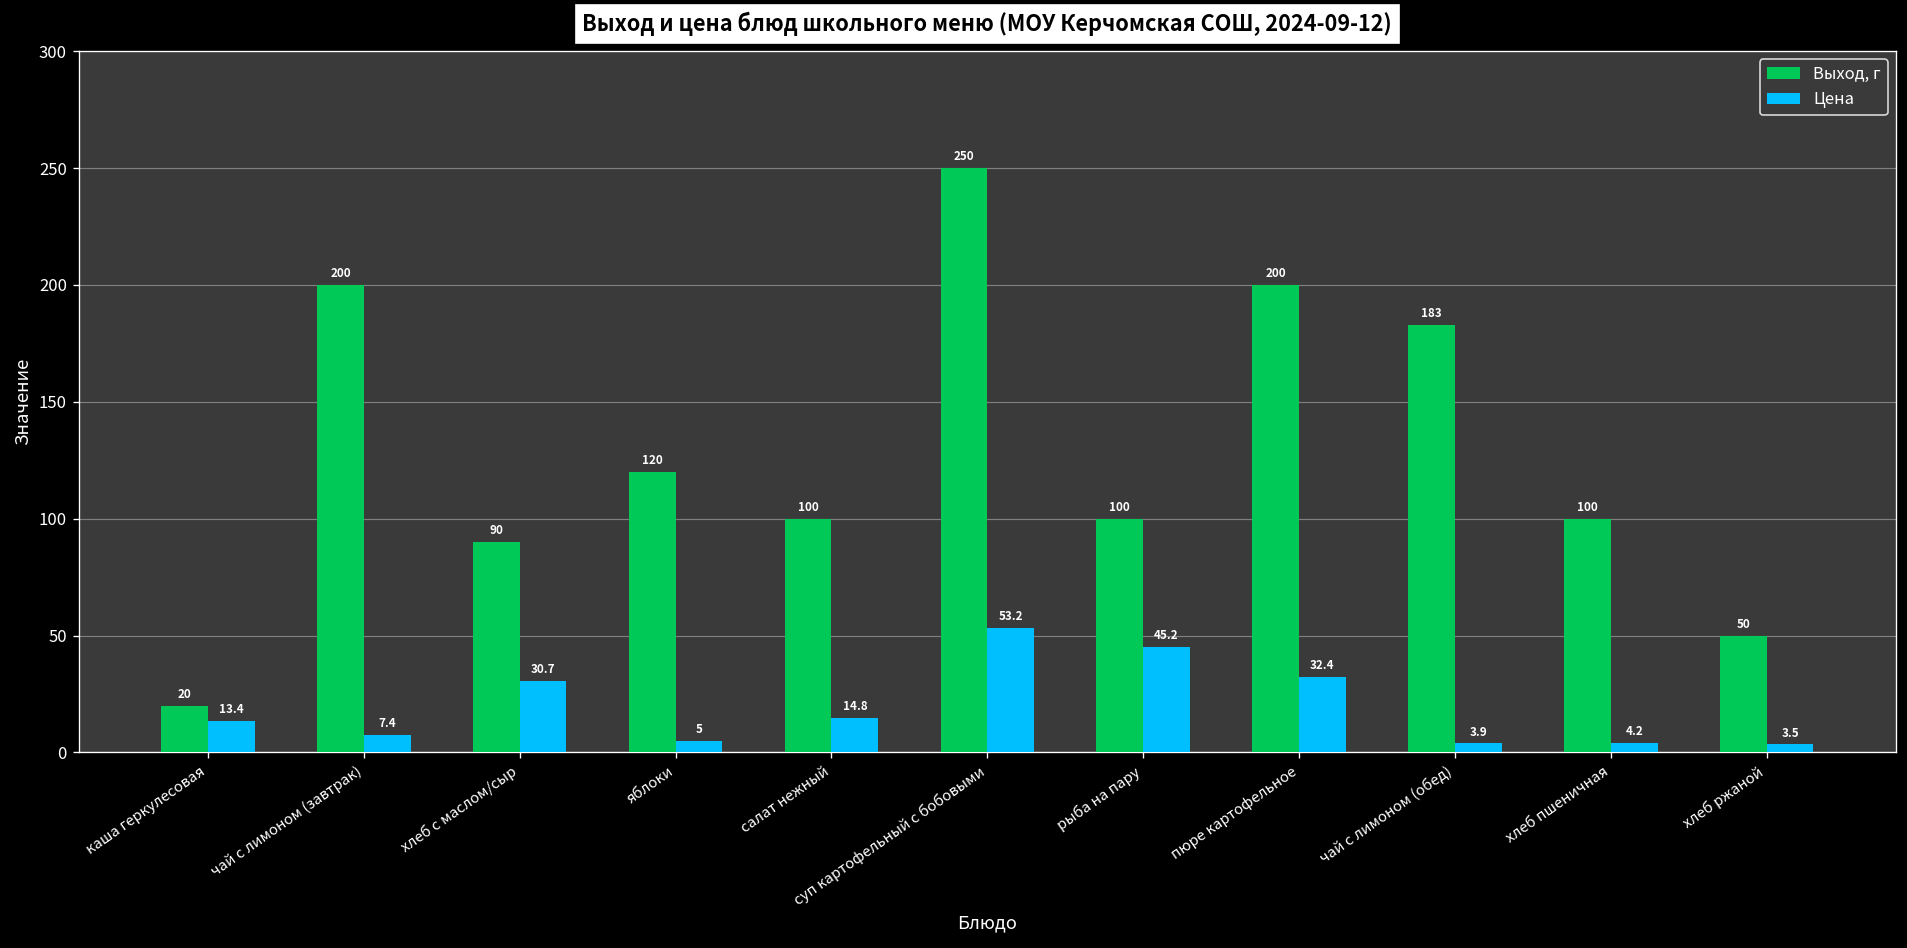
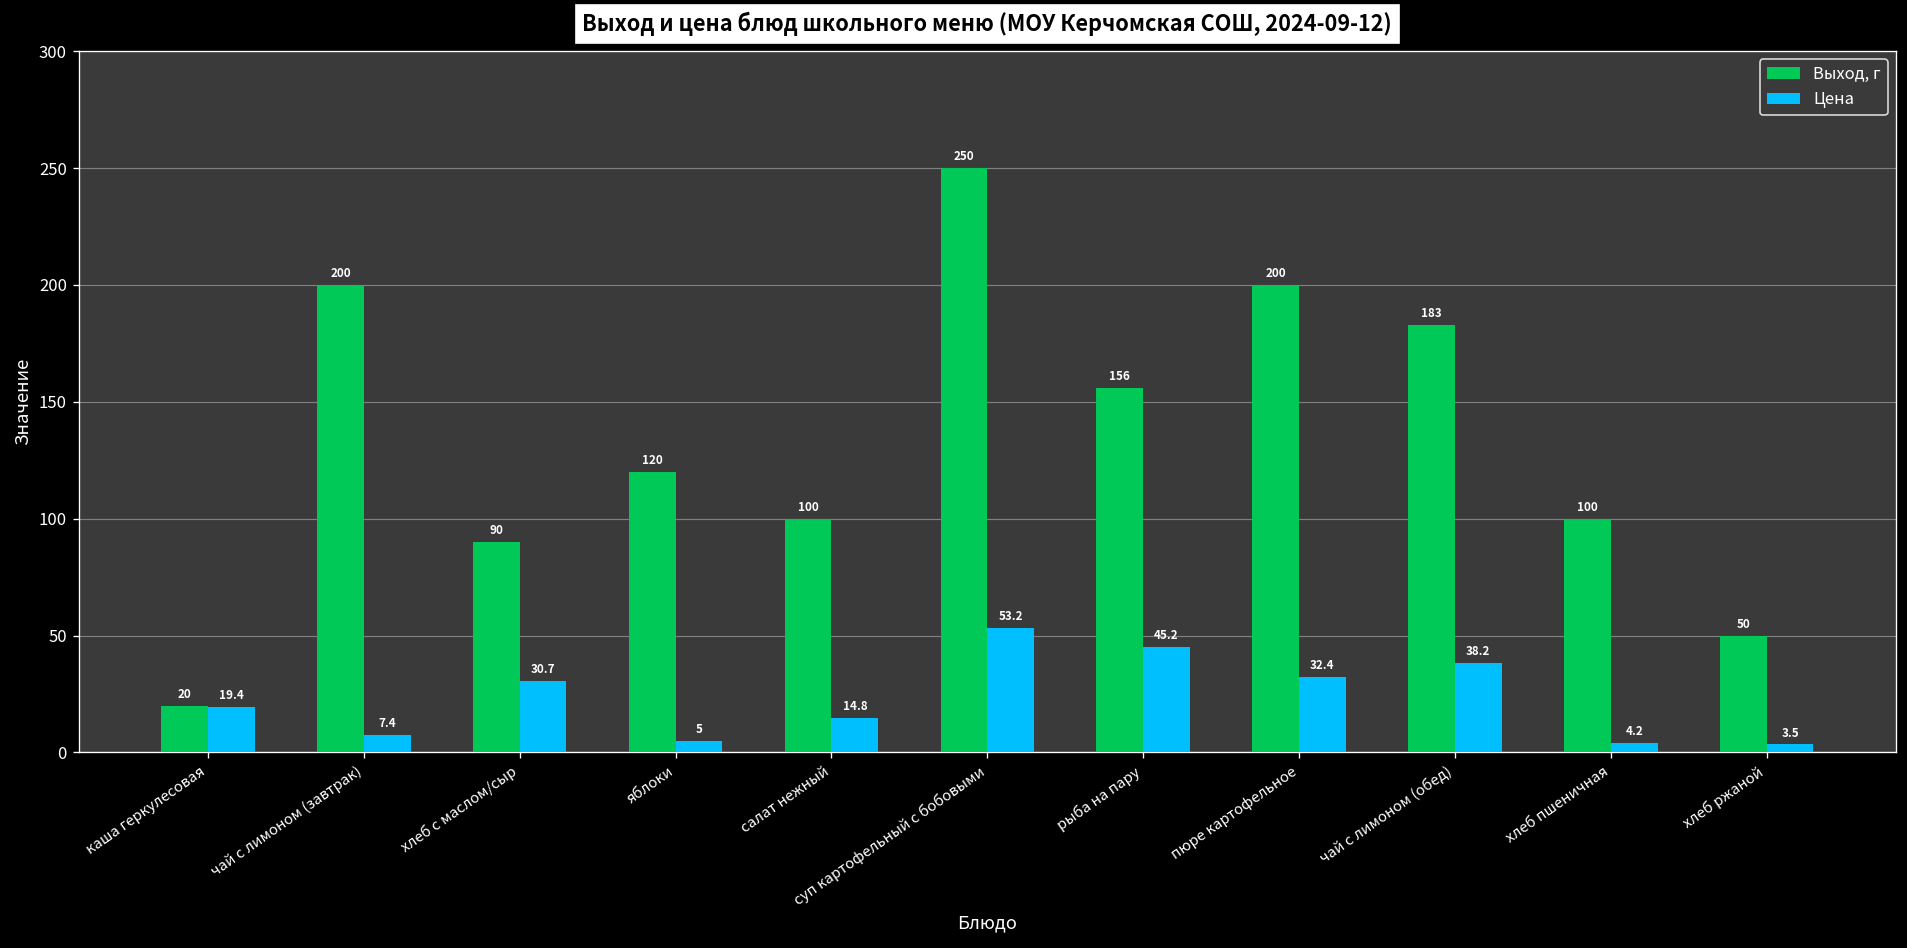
  {
    "Выход, г": {
      "каша геркулесовая": 20,
      "чай с лимоном (завтрак)": 200,
      "хлеб с маслом/сыр": 90,
      "яблоки": 120,
      "салат нежный": 100,
      "суп картофельный с бобовыми": 250,
-     "рыба на пару": 100,
+     "рыба на пару": 156,
      "пюре картофельное": 200,
      "чай с лимоном (обед)": 183,
      "хлеб пшеничная": 100,
      "хлеб ржаной": 50
    },
    "Цена": {
-     "каша геркулесовая": 13.4,
+     "каша геркулесовая": 19.4,
      "чай с лимоном (завтрак)": 7.4,
      "хлеб с маслом/сыр": 30.7,
      "яблоки": 5,
      "салат нежный": 14.8,
      "суп картофельный с бобовыми": 53.2,
      "рыба на пару": 45.2,
      "пюре картофельное": 32.4,
-     "чай с лимоном (обед)": 3.9,
+     "чай с лимоном (обед)": 38.2,
      "хлеб пшеничная": 4.2,
      "хлеб ржаной": 3.5
    }
  }
